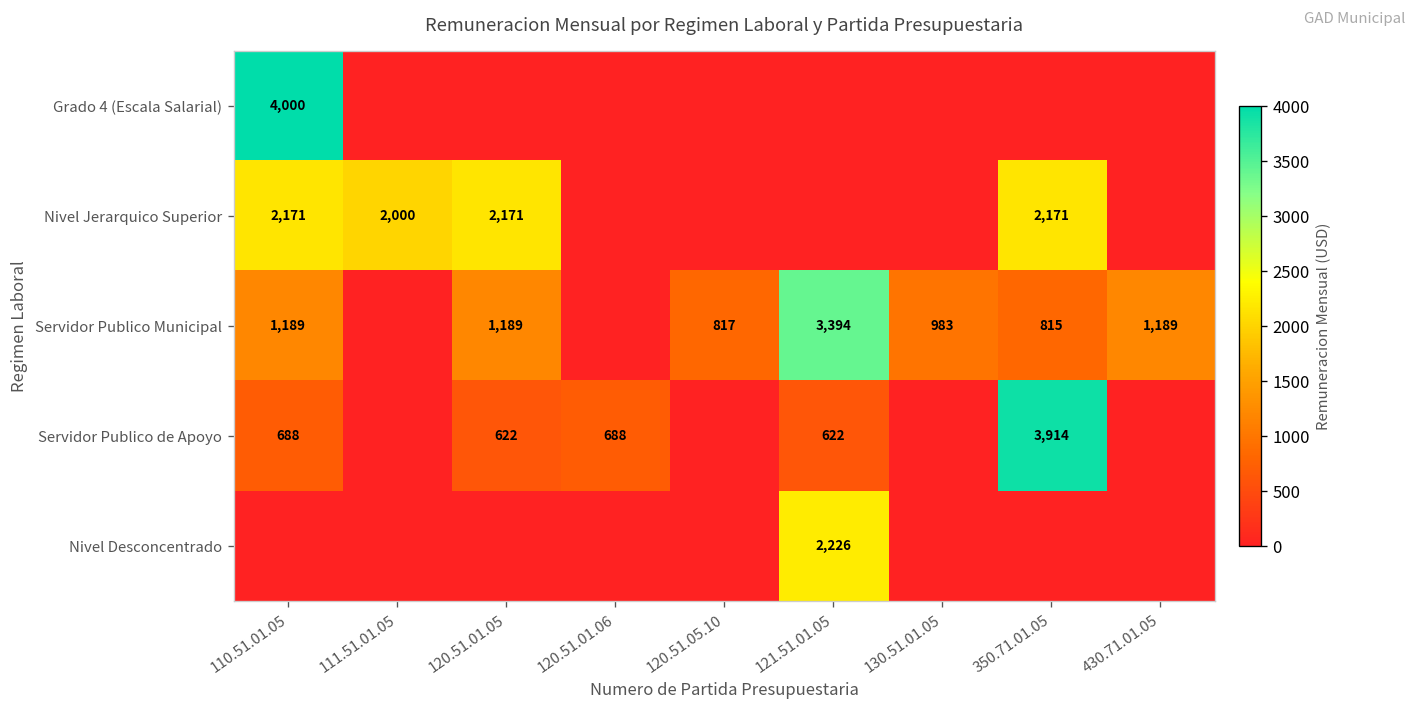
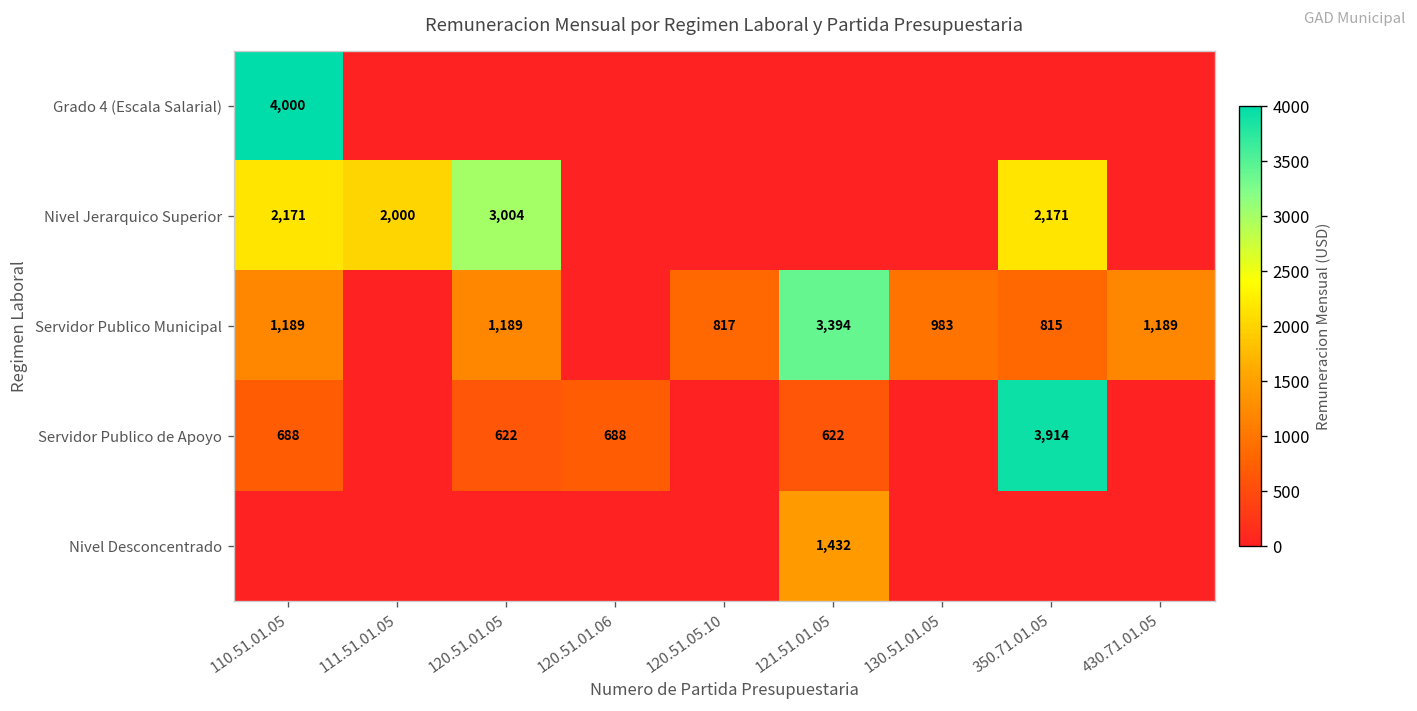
  {
    "Grado 4 (Escala Salarial)": {
      "110.51.01.05": "4,000"
    },
    "Nivel Jerarquico Superior": {
      "110.51.01.05": "2,171",
      "111.51.01.05": "2,000",
-     "120.51.01.05": "2,171",
+     "120.51.01.05": "3,004",
      "350.71.01.05": "2,171"
    },
    "Servidor Publico Municipal": {
      "110.51.01.05": "1,189",
      "120.51.01.05": "1,189",
      "120.51.05.10": "817",
      "121.51.01.05": "3,394",
      "130.51.01.05": "983",
      "350.71.01.05": "815",
      "430.71.01.05": "1,189"
    },
    "Servidor Publico de Apoyo": {
      "110.51.01.05": "688",
      "120.51.01.05": "622",
      "120.51.01.06": "688",
      "121.51.01.05": "622",
      "350.71.01.05": "3,914"
    },
    "Nivel Desconcentrado": {
-     "121.51.01.05": "2,226"
+     "121.51.01.05": "1,432"
    }
  }
